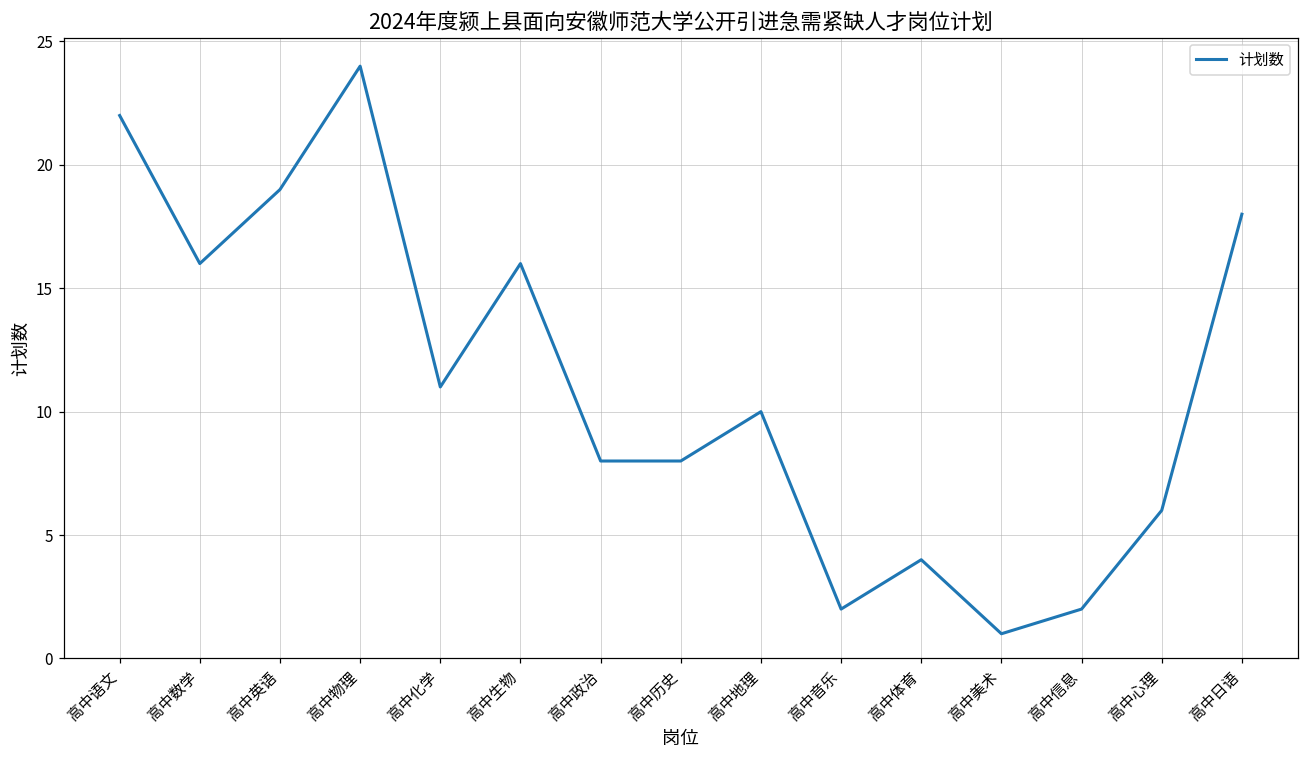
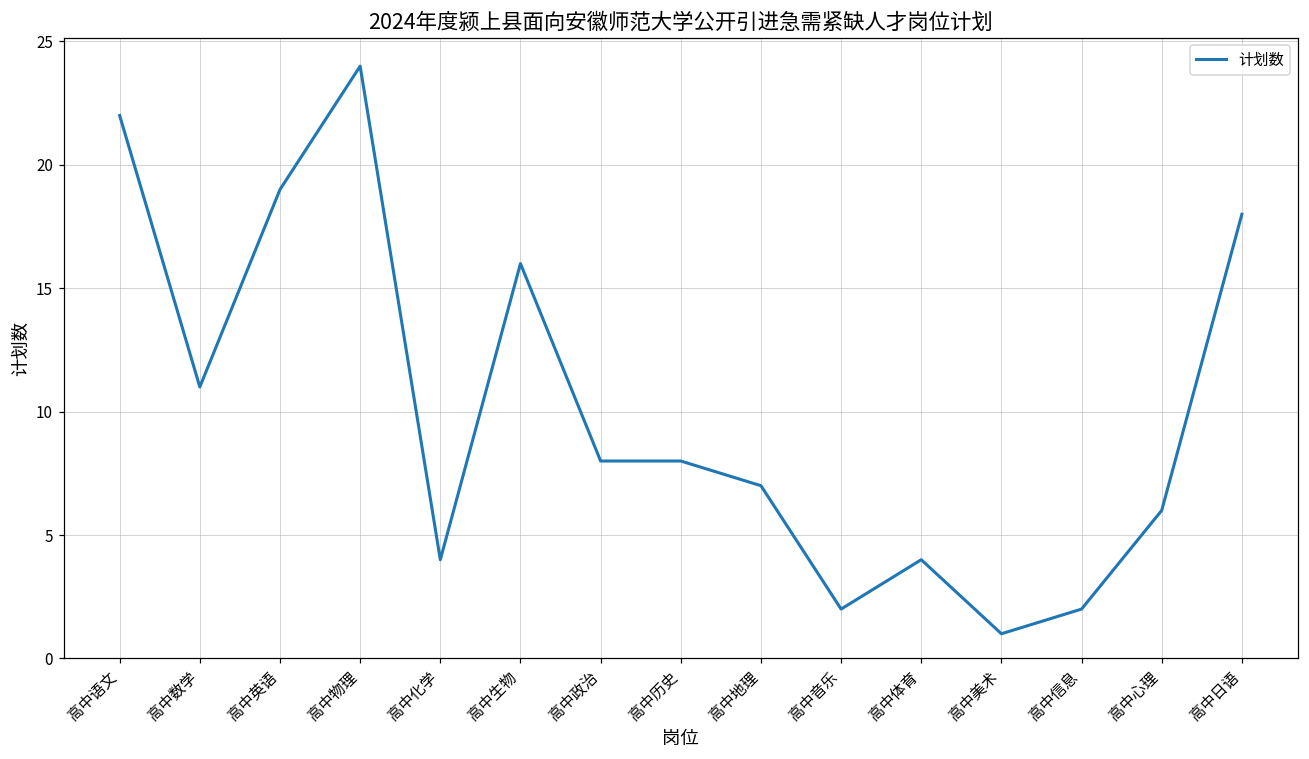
  {
    "高中语文": 22,
-   "高中数学": 16,
+   "高中数学": 11,
    "高中英语": 19,
    "高中物理": 24,
-   "高中化学": 11,
+   "高中化学": 4,
    "高中生物": 16,
    "高中政治": 8,
    "高中历史": 8,
-   "高中地理": 10,
+   "高中地理": 7,
    "高中音乐": 2,
    "高中体育": 4,
    "高中美术": 1,
    "高中信息": 2,
    "高中心理": 6,
    "高中日语": 18
  }
